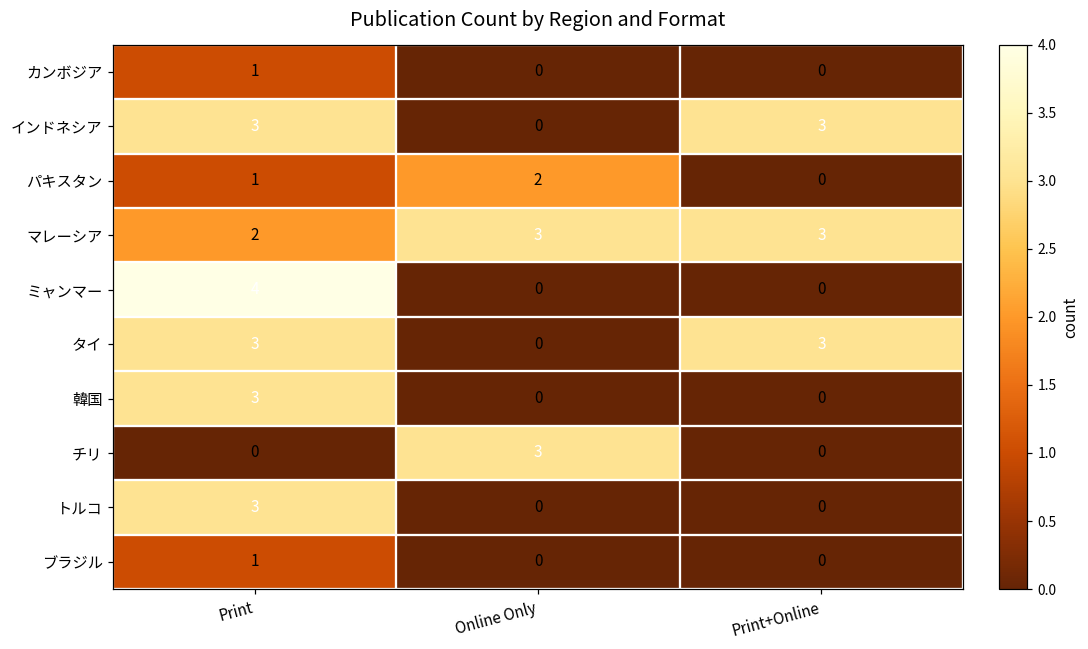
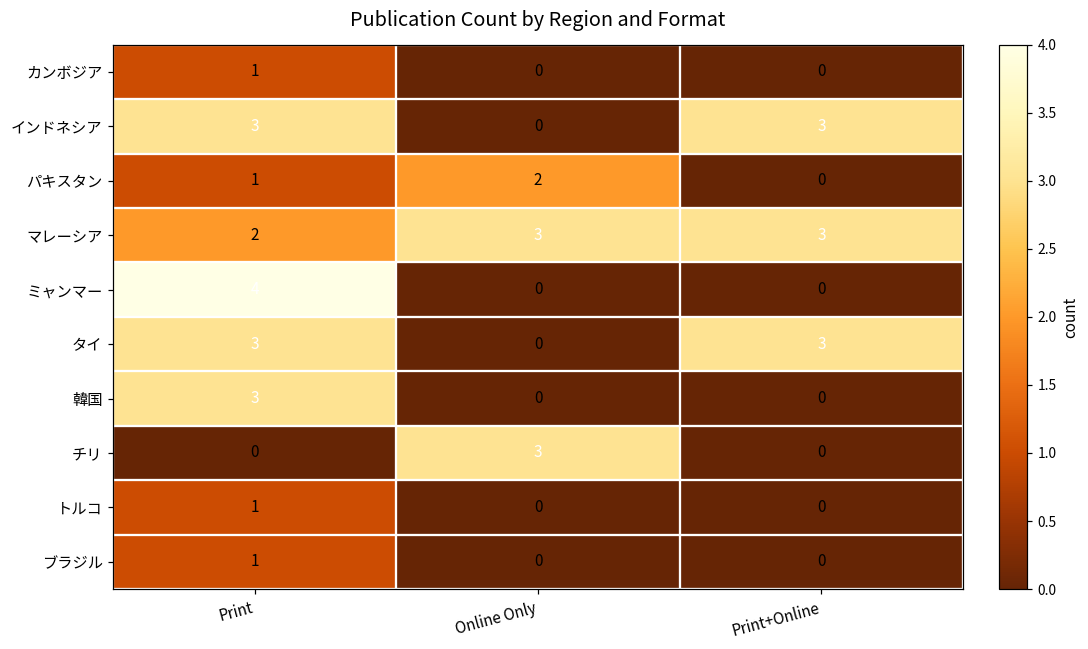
  {
    "カンボジア": {
      "Print": 1,
      "Online Only": 0,
      "Print+Online": 0
    },
    "インドネシア": {
      "Print": 3,
      "Online Only": 0,
      "Print+Online": 3
    },
    "パキスタン": {
      "Print": 1,
      "Online Only": 2,
      "Print+Online": 0
    },
    "マレーシア": {
      "Print": 2,
      "Online Only": 3,
      "Print+Online": 3
    },
    "ミャンマー": {
      "Online Only": 0,
      "Print+Online": 0
    },
    "タイ": {
      "Print": 3,
      "Online Only": 0,
      "Print+Online": 3
    },
    "韓国": {
      "Print": 3,
      "Online Only": 0,
      "Print+Online": 0
    },
    "チリ": {
      "Print": 0,
      "Online Only": 3,
      "Print+Online": 0
    },
    "トルコ": {
-     "Print": 3,
+     "Print": 1,
      "Online Only": 0,
      "Print+Online": 0
    },
    "ブラジル": {
      "Print": 1,
      "Online Only": 0,
      "Print+Online": 0
    }
  }
